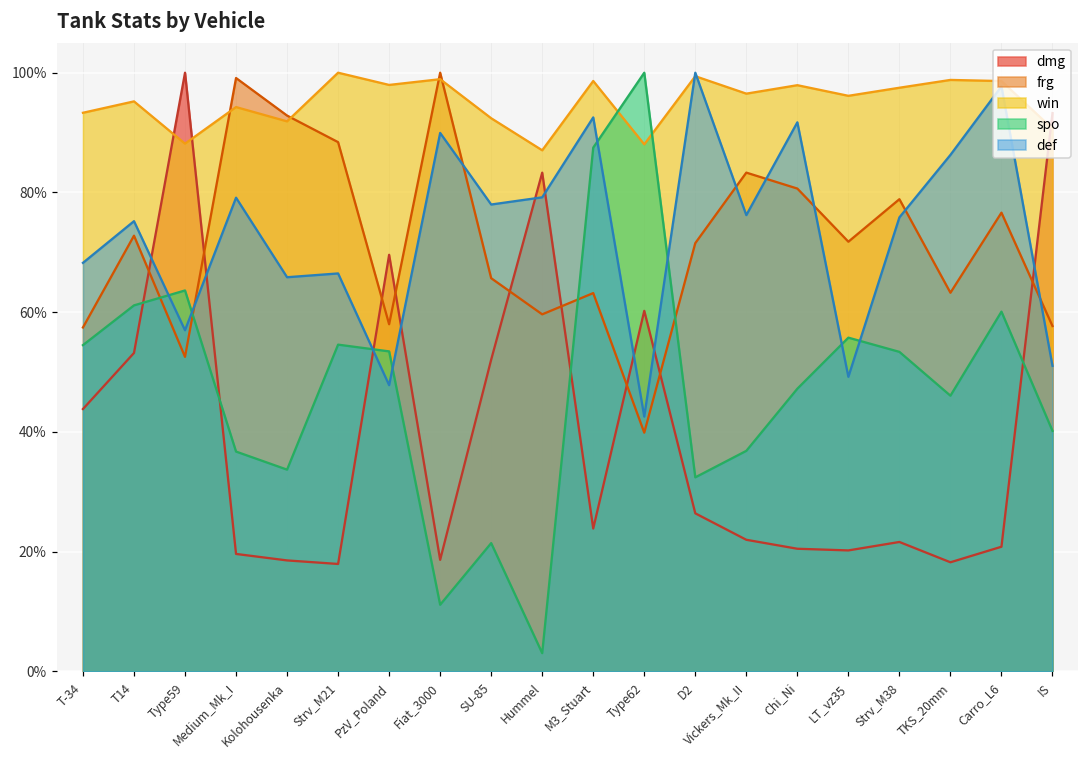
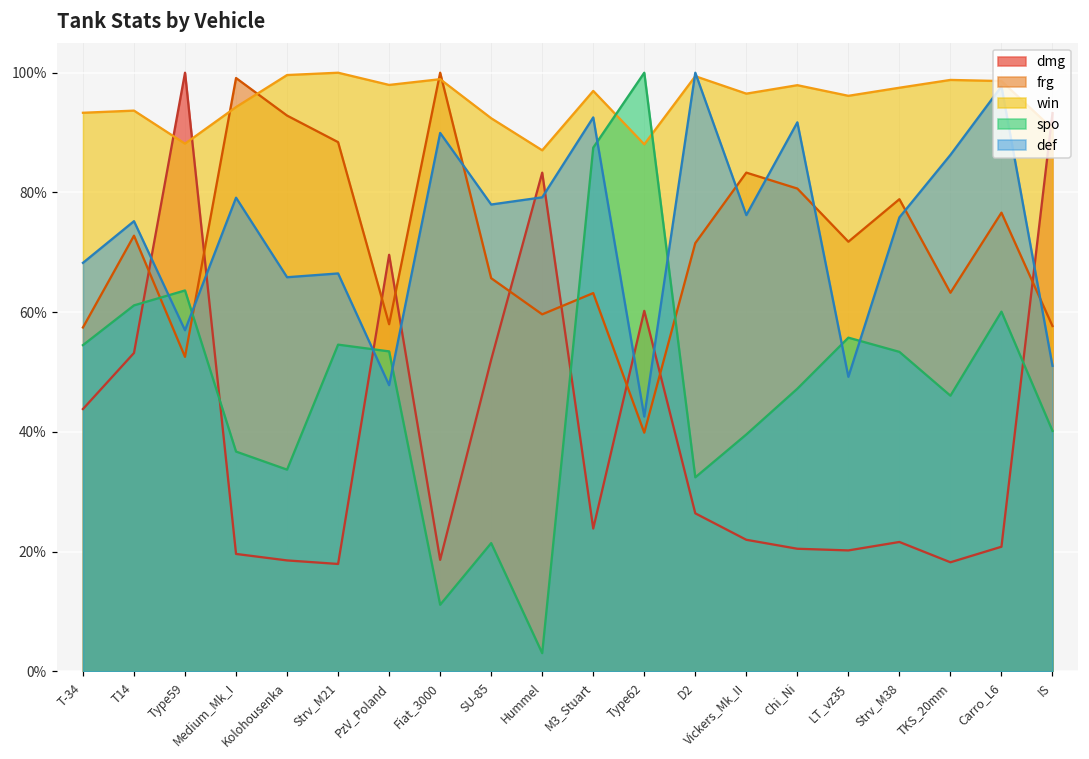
  {
    "win": {
      "T-34": "93%",
-     "T14": "95%",
+     "T14": "94%",
      "Type59": "88%",
      "Medium_Mk_I": "94%",
-     "Kolohousenka": "92%",
+     "Kolohousenka": "100%",
      "Strv_M21": "100%",
      "PzV_Poland": "98%",
      "Fiat_3000": "99%",
      "SU-85": "92%",
      "Hummel": "87%",
-     "M3_Stuart": "99%",
+     "M3_Stuart": "97%",
      "Type62": "88%",
      "D2": "99%",
      "Vickers_Mk_II": "97%",
      "Chi_Ni": "98%",
      "LT_vz35": "96%",
      "Strv_M38": "97%",
      "TKS_20mm": "99%"
    },
    "spo": {
      "T-34": "55%",
      "T14": "61%",
      "Type59": "64%",
      "Medium_Mk_I": "37%",
      "Kolohousenka": "34%",
      "Strv_M21": "55%",
      "PzV_Poland": "53%",
      "Fiat_3000": "11%",
      "SU-85": "21%",
      "Hummel": "3%",
      "M3_Stuart": "87%",
      "Type62": "100%",
      "D2": "32%",
-     "Vickers_Mk_II": "37%",
+     "Vickers_Mk_II": "40%",
      "Chi_Ni": "47%",
      "LT_vz35": "56%",
      "Strv_M38": "53%",
      "TKS_20mm": "46%",
      "Carro_L6": "60%",
      "IS": "40%"
    },
    "def": {
      "T-34": "68%",
      "T14": "75%",
      "Type59": "57%",
      "Medium_Mk_I": "79%",
      "Kolohousenka": "66%",
      "Strv_M21": "66%",
      "PzV_Poland": "48%",
      "Fiat_3000": "90%",
      "SU-85": "78%",
      "Hummel": "79%",
      "M3_Stuart": "93%",
      "Type62": "43%",
      "D2": "100%",
      "Vickers_Mk_II": "76%",
      "Chi_Ni": "92%",
      "LT_vz35": "49%",
      "Strv_M38": "76%",
      "TKS_20mm": "86%",
      "IS": "51%"
    }
  }
